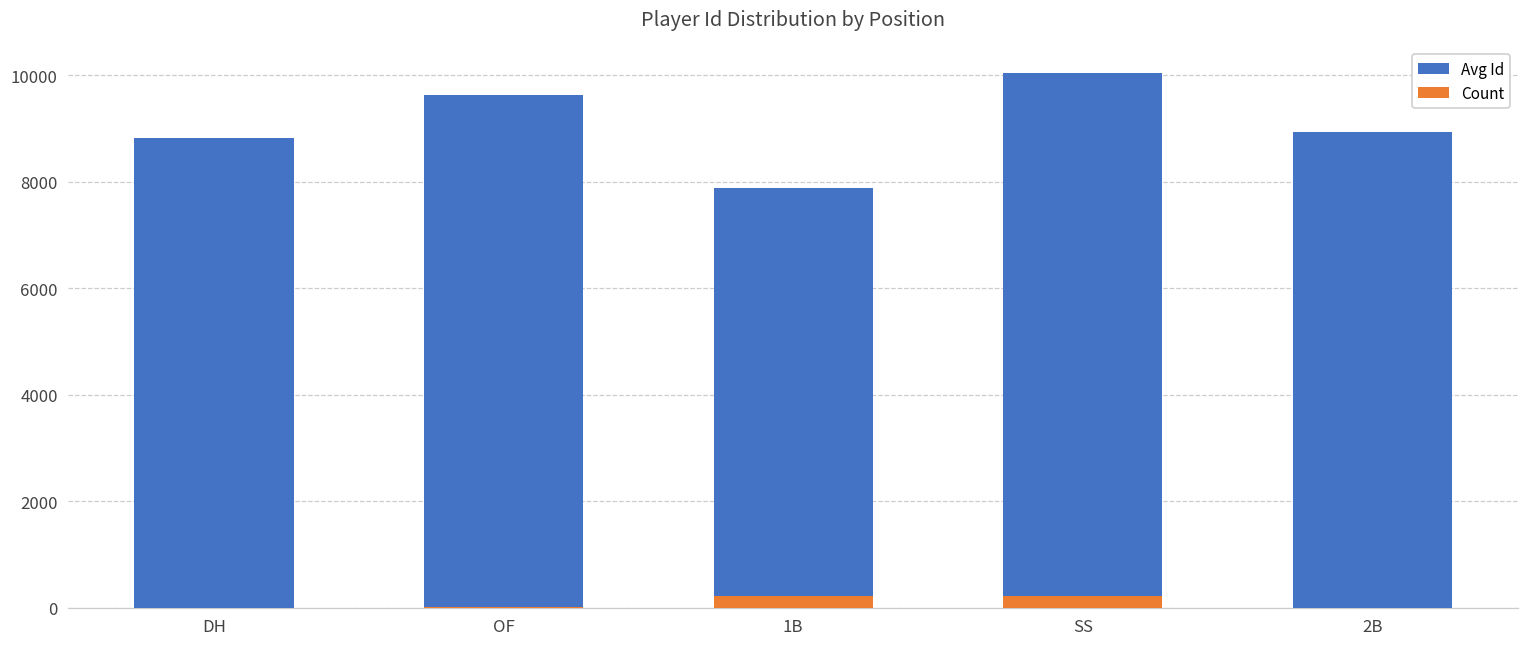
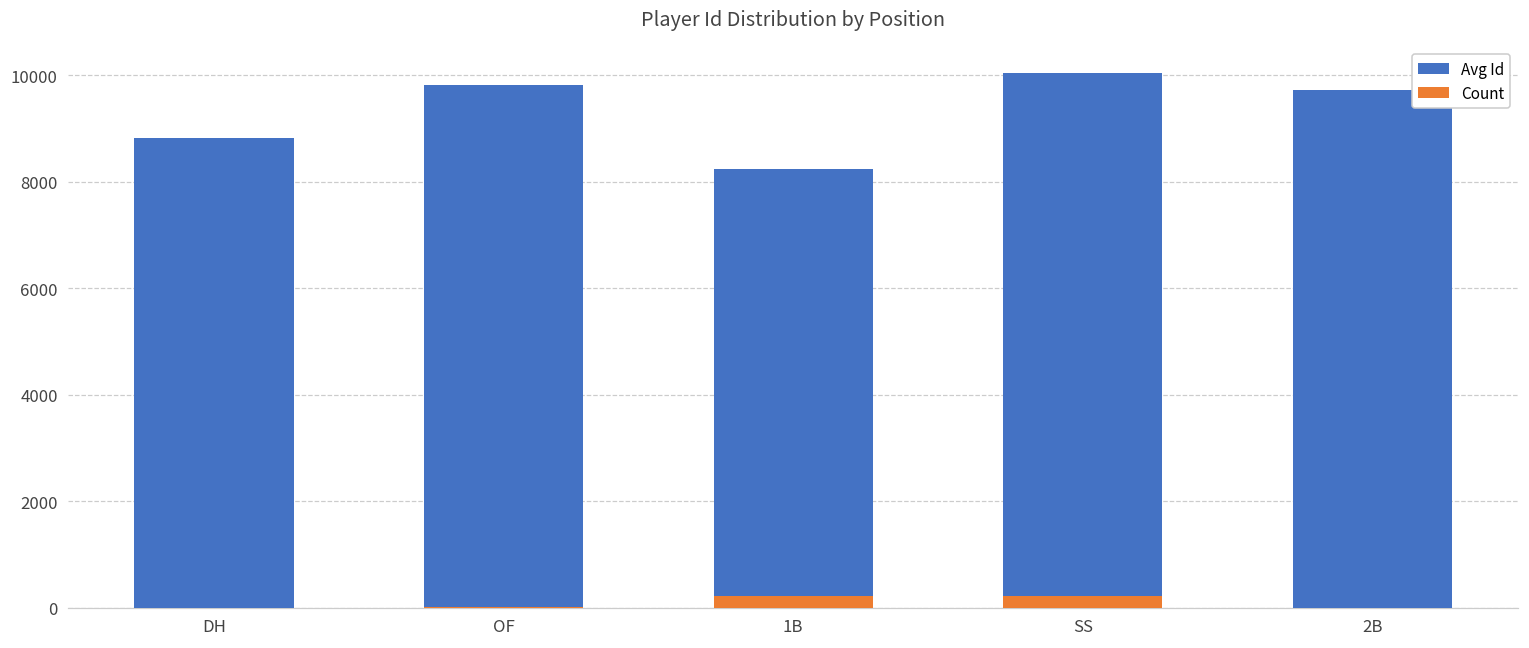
  {
    "Avg Id": {
      "DH": 8800,
-     "OF": 9600,
-     "1B": 7900,
+     "OF": 9800,
+     "1B": 8200,
      "SS": 10000,
-     "2B": 8900
+     "2B": 9700
    }
  }
